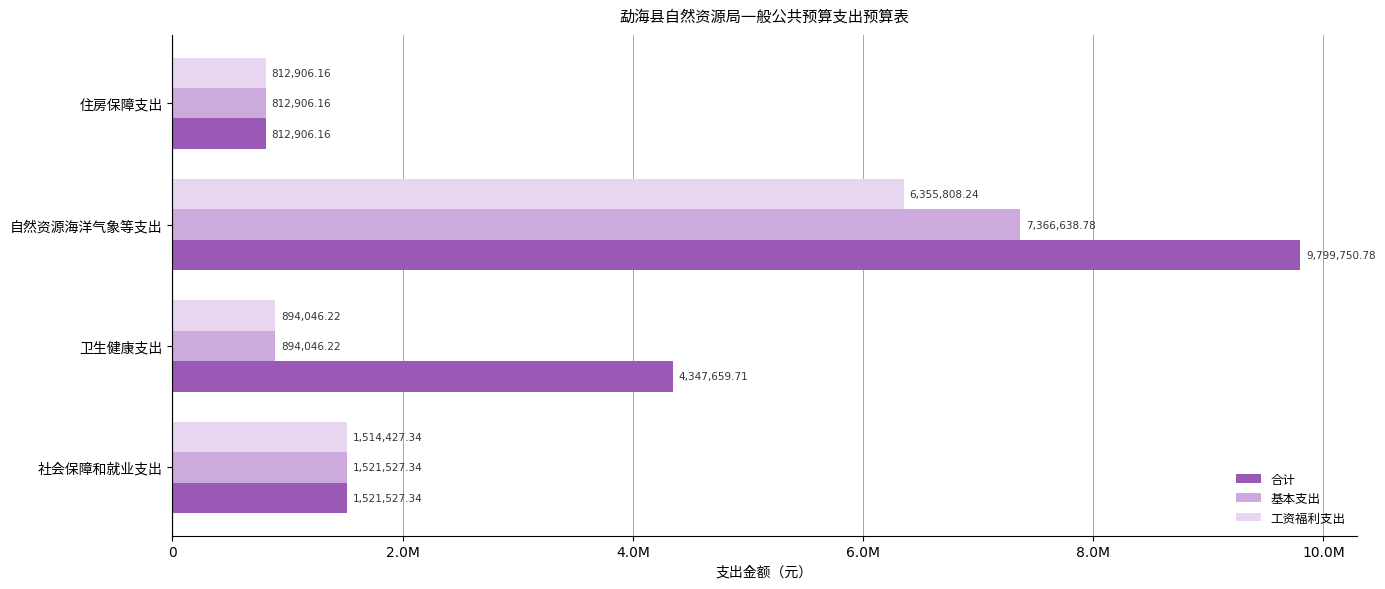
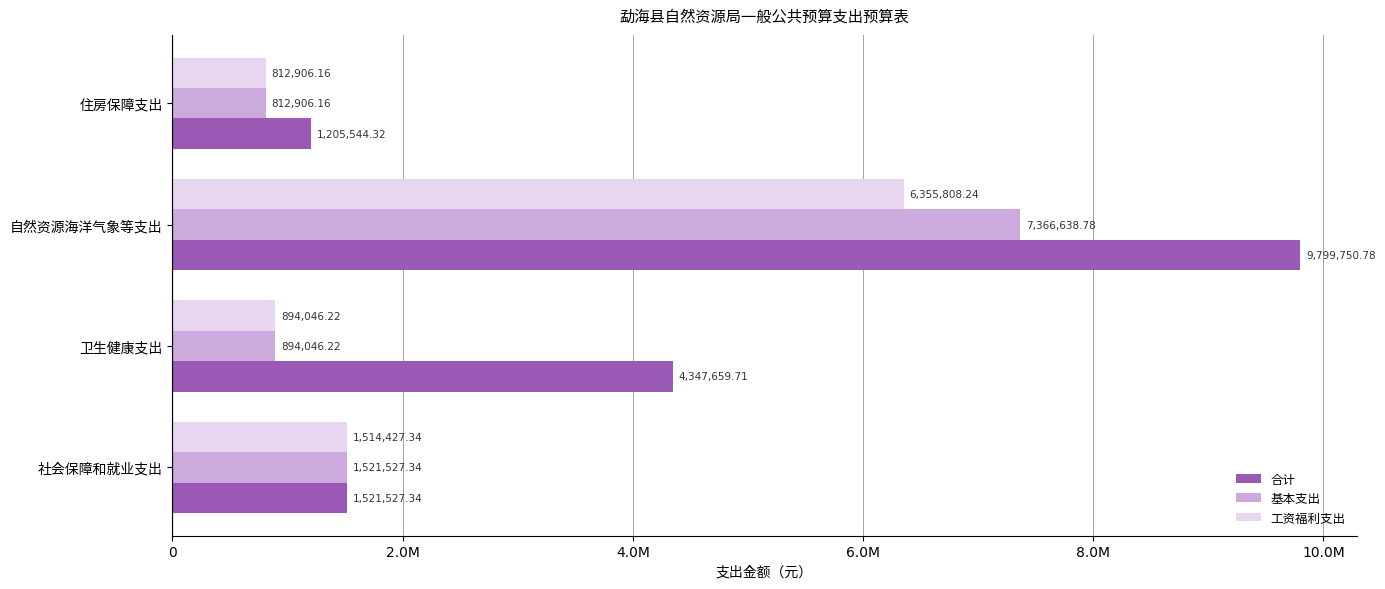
  {
    "合计": {
-     "住房保障支出": "812,906.16",
+     "住房保障支出": "1,205,544.32",
      "自然资源海洋气象等支出": "9,799,750.78",
      "卫生健康支出": "4,347,659.71",
      "社会保障和就业支出": "1,521,527.34"
    }
  }
